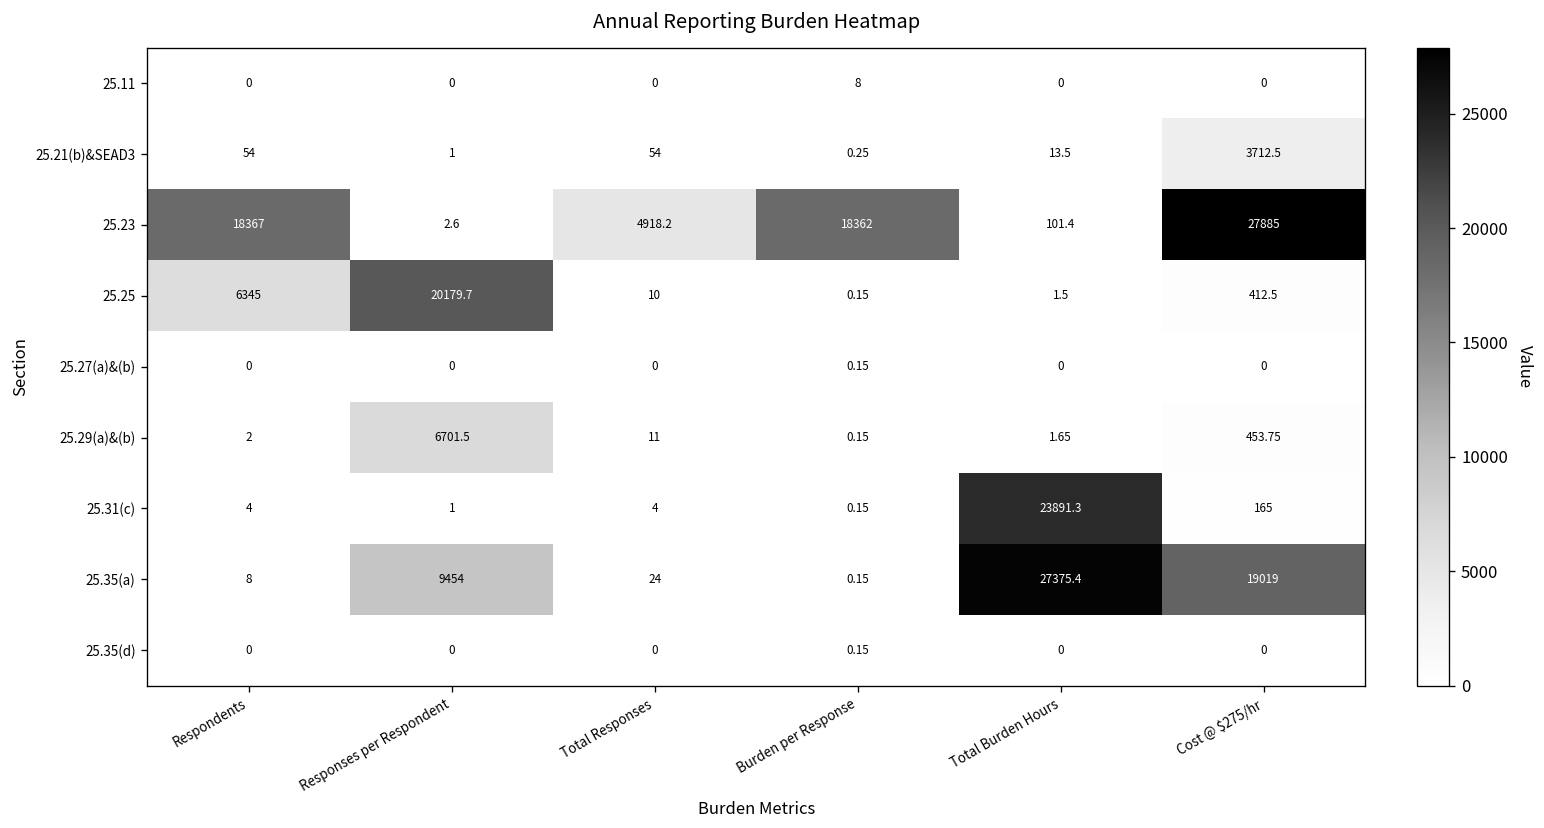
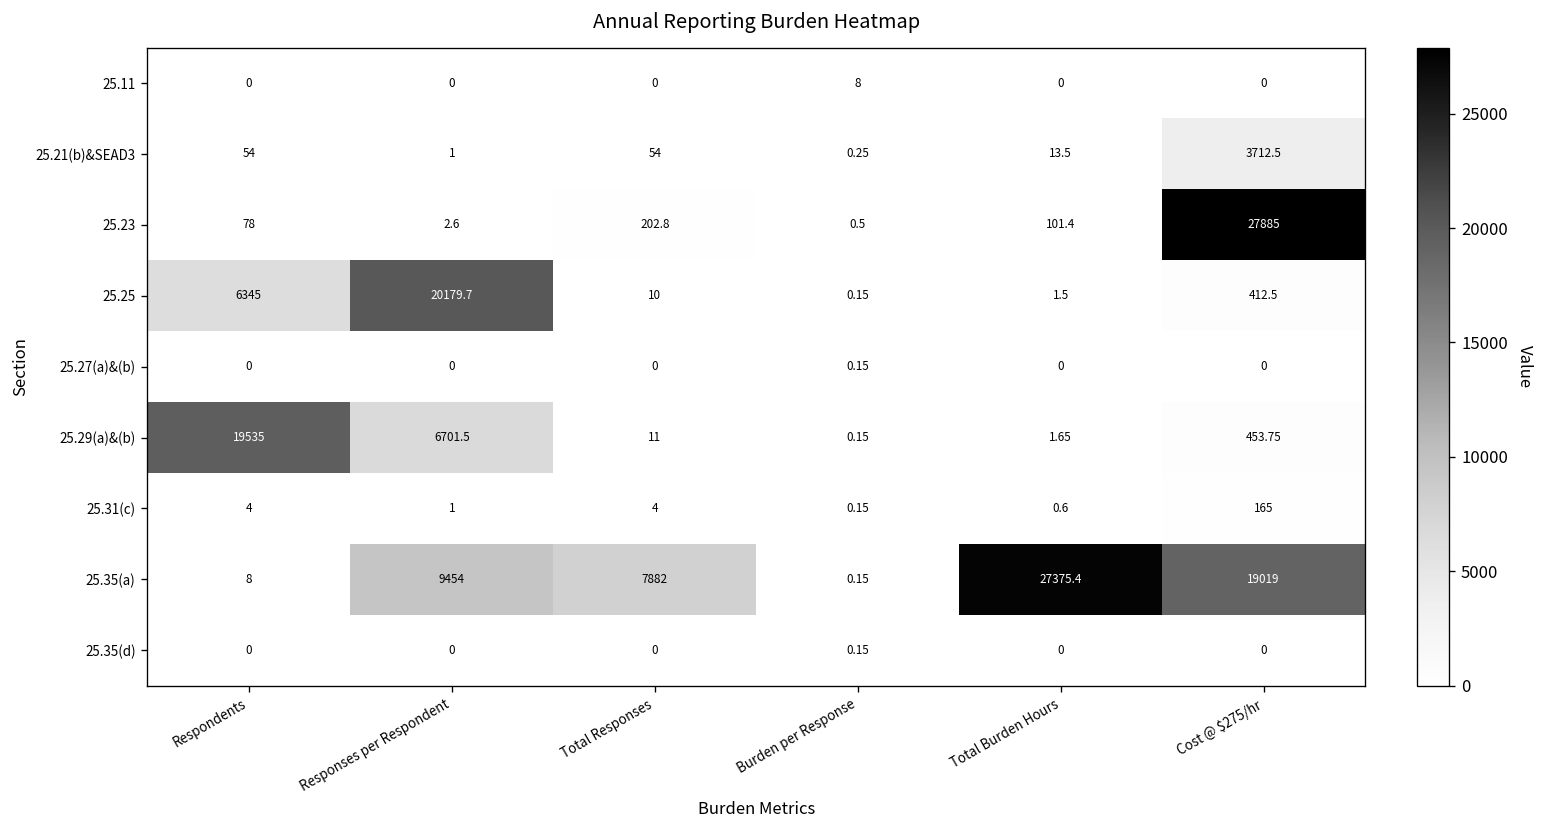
  {
    "25.11": {
      "Respondents": 0,
      "Responses per Respondent": 0,
      "Total Responses": 0,
      "Burden per Response": 8,
      "Total Burden Hours": 0,
      "Cost @ $275/hr": 0
    },
    "25.21(b)&SEAD3": {
      "Respondents": 54,
      "Responses per Respondent": 1,
      "Total Responses": 54,
      "Burden per Response": 0.25,
      "Total Burden Hours": 13.5,
      "Cost @ $275/hr": 3712.5
    },
    "25.23": {
-     "Respondents": 18367,
+     "Respondents": 78,
      "Responses per Respondent": 2.6,
-     "Total Responses": 4918.2,
-     "Burden per Response": 18362,
+     "Total Responses": 202.8,
+     "Burden per Response": 0.5,
      "Total Burden Hours": 101.4,
      "Cost @ $275/hr": 27885
    },
    "25.25": {
      "Respondents": 6345,
      "Responses per Respondent": 20179.7,
      "Total Responses": 10,
      "Burden per Response": 0.15,
      "Total Burden Hours": 1.5,
      "Cost @ $275/hr": 412.5
    },
    "25.27(a)&(b)": {
      "Respondents": 0,
      "Responses per Respondent": 0,
      "Total Responses": 0,
      "Burden per Response": 0.15,
      "Total Burden Hours": 0,
      "Cost @ $275/hr": 0
    },
    "25.29(a)&(b)": {
-     "Respondents": 2,
+     "Respondents": 19535,
      "Responses per Respondent": 6701.5,
      "Total Responses": 11,
      "Burden per Response": 0.15,
      "Total Burden Hours": 1.65,
      "Cost @ $275/hr": 453.75
    },
    "25.31(c)": {
      "Respondents": 4,
      "Responses per Respondent": 1,
      "Total Responses": 4,
      "Burden per Response": 0.15,
-     "Total Burden Hours": 23891.3,
+     "Total Burden Hours": 0.6,
      "Cost @ $275/hr": 165
    },
    "25.35(a)": {
      "Respondents": 8,
      "Responses per Respondent": 9454,
-     "Total Responses": 24,
+     "Total Responses": 7882,
      "Burden per Response": 0.15,
      "Total Burden Hours": 27375.4,
      "Cost @ $275/hr": 19019
    },
    "25.35(d)": {
      "Respondents": 0,
      "Responses per Respondent": 0,
      "Total Responses": 0,
      "Burden per Response": 0.15,
      "Total Burden Hours": 0,
      "Cost @ $275/hr": 0
    }
  }
